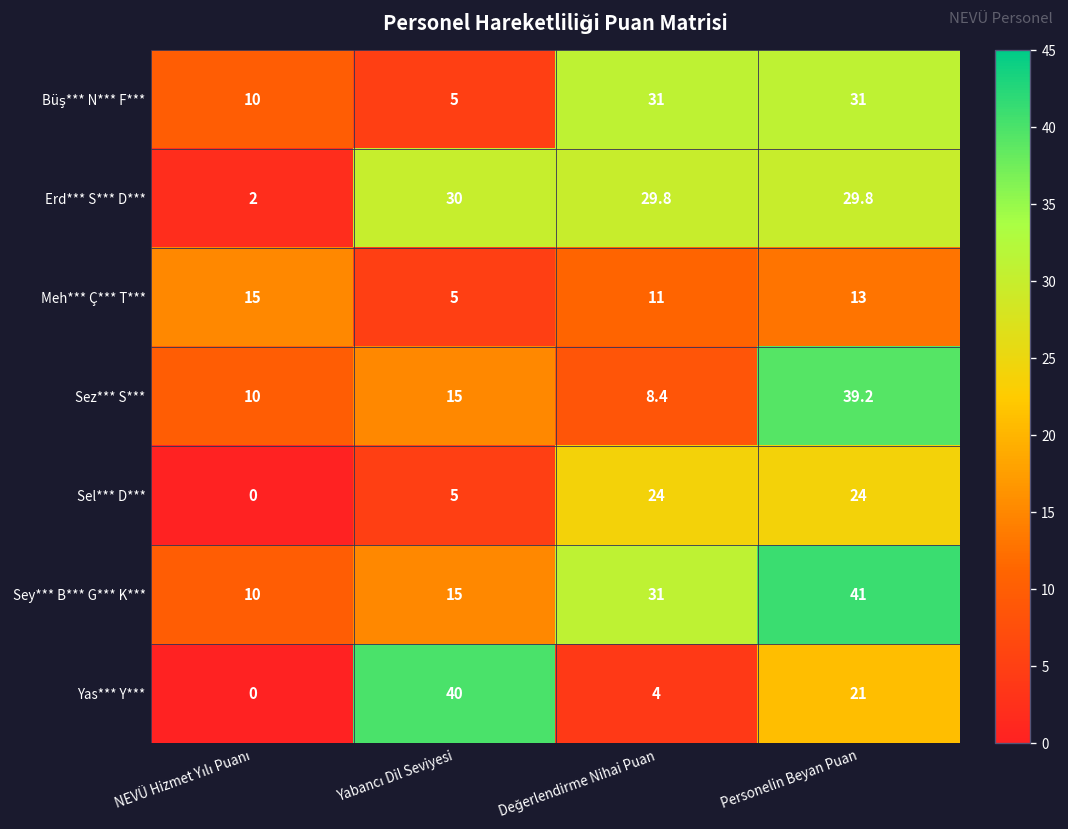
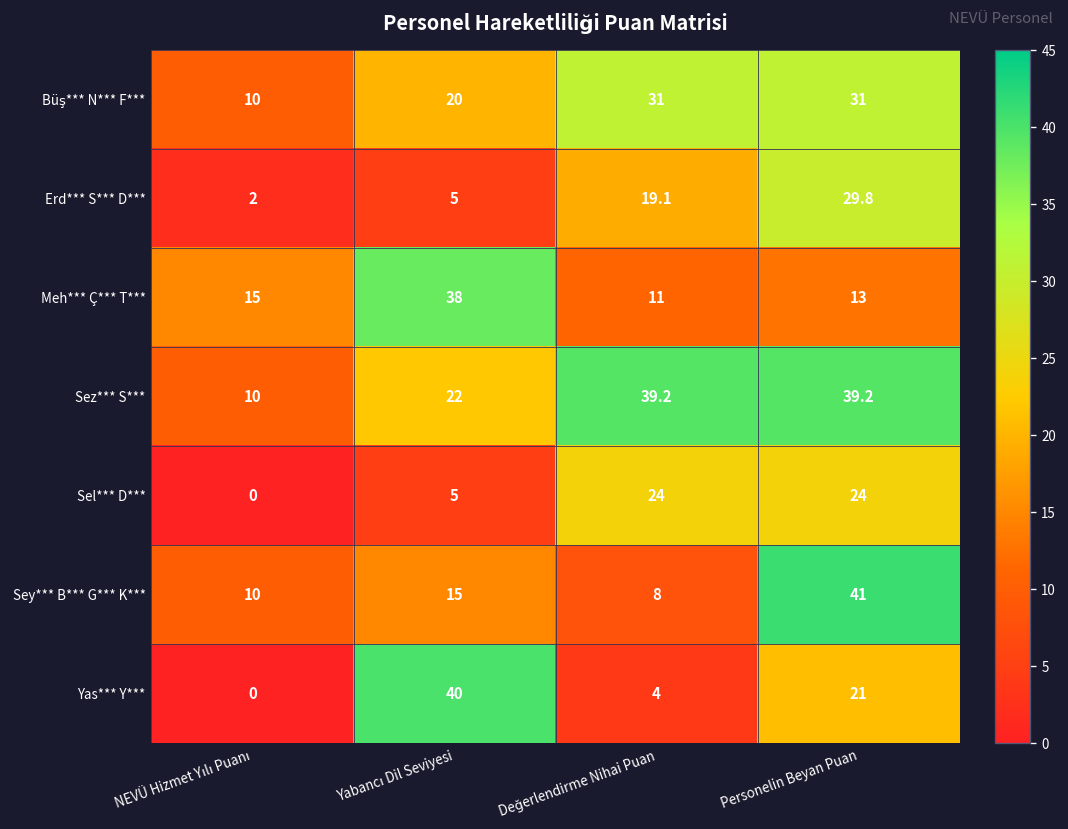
  {
    "Büş*** N*** F***": {
      "NEVÜ Hizmet Yılı Puanı": 10,
-     "Yabancı Dil Seviyesi": 5,
+     "Yabancı Dil Seviyesi": 20,
      "Değerlendirme Nihai Puan": 31,
      "Personelin Beyan Puan": 31
    },
    "Erd*** S*** D***": {
      "NEVÜ Hizmet Yılı Puanı": 2,
-     "Yabancı Dil Seviyesi": 30,
-     "Değerlendirme Nihai Puan": 29.8,
+     "Yabancı Dil Seviyesi": 5,
+     "Değerlendirme Nihai Puan": 19.1,
      "Personelin Beyan Puan": 29.8
    },
    "Meh*** Ç*** T***": {
      "NEVÜ Hizmet Yılı Puanı": 15,
-     "Yabancı Dil Seviyesi": 5,
+     "Yabancı Dil Seviyesi": 38,
      "Değerlendirme Nihai Puan": 11,
      "Personelin Beyan Puan": 13
    },
    "Sez*** S***": {
      "NEVÜ Hizmet Yılı Puanı": 10,
-     "Yabancı Dil Seviyesi": 15,
-     "Değerlendirme Nihai Puan": 8.4,
+     "Yabancı Dil Seviyesi": 22,
+     "Değerlendirme Nihai Puan": 39.2,
      "Personelin Beyan Puan": 39.2
    },
    "Sel*** D***": {
      "NEVÜ Hizmet Yılı Puanı": 0,
      "Yabancı Dil Seviyesi": 5,
      "Değerlendirme Nihai Puan": 24,
      "Personelin Beyan Puan": 24
    },
    "Sey*** B*** G*** K***": {
      "NEVÜ Hizmet Yılı Puanı": 10,
      "Yabancı Dil Seviyesi": 15,
-     "Değerlendirme Nihai Puan": 31,
+     "Değerlendirme Nihai Puan": 8,
      "Personelin Beyan Puan": 41
    },
    "Yas*** Y***": {
      "NEVÜ Hizmet Yılı Puanı": 0,
      "Yabancı Dil Seviyesi": 40,
      "Değerlendirme Nihai Puan": 4,
      "Personelin Beyan Puan": 21
    }
  }
